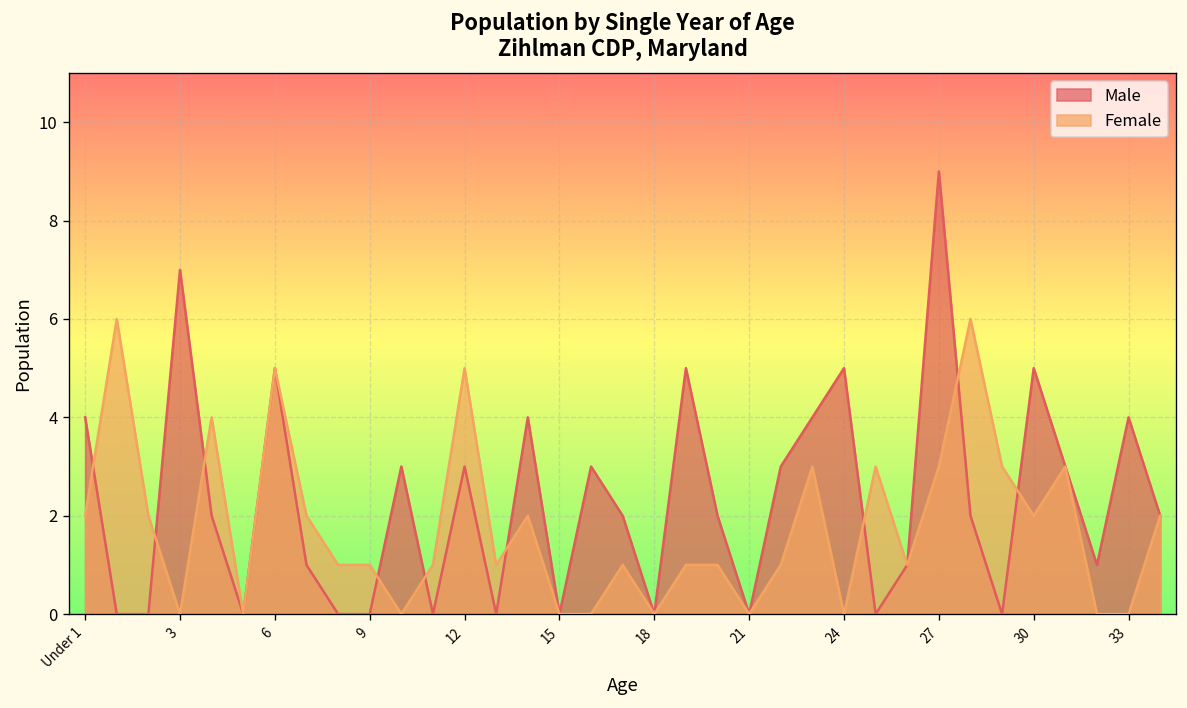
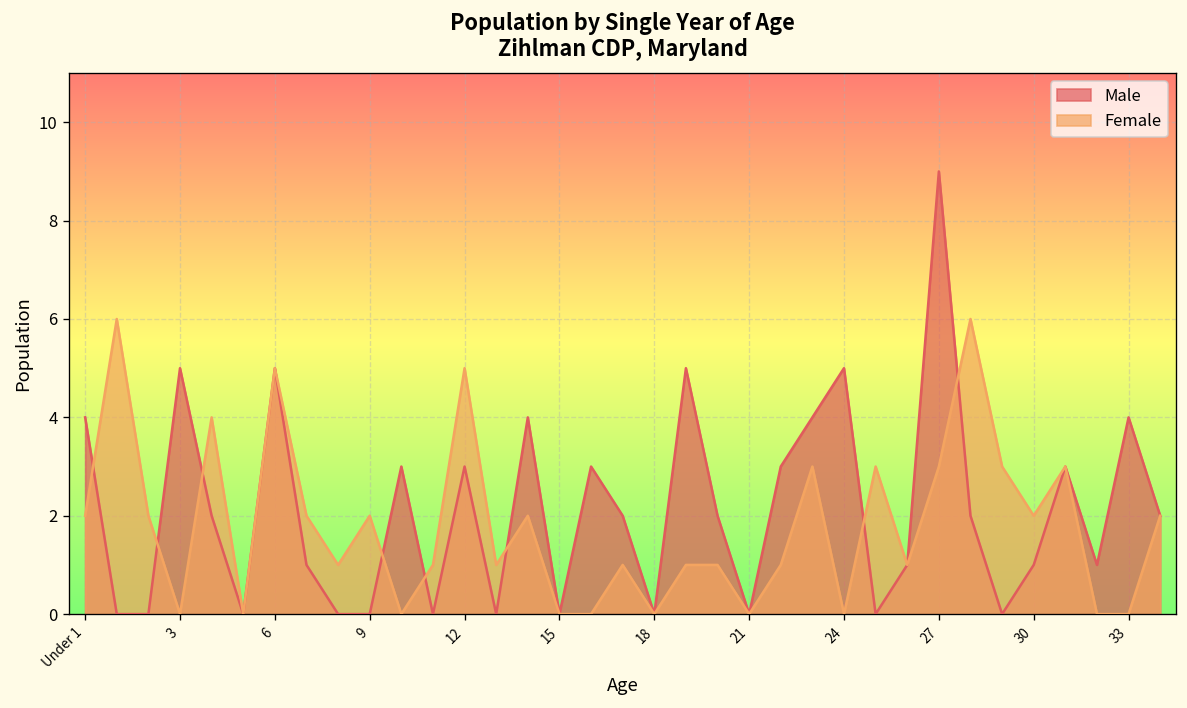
  {
    "Male": {
      "Under 1": 4,
-     "3": 7,
+     "3": 5,
      "9": 0,
      "12": 3,
      "24": 5,
      "27": 9,
-     "30": 5,
+     "30": 1,
      "33": 4
    },
    "Female": {
      "Under 1": 2,
      "3": 0,
-     "9": 1,
+     "9": 2,
      "12": 5,
      "24": 0,
      "27": 3,
      "30": 2,
      "33": 0
    }
  }
